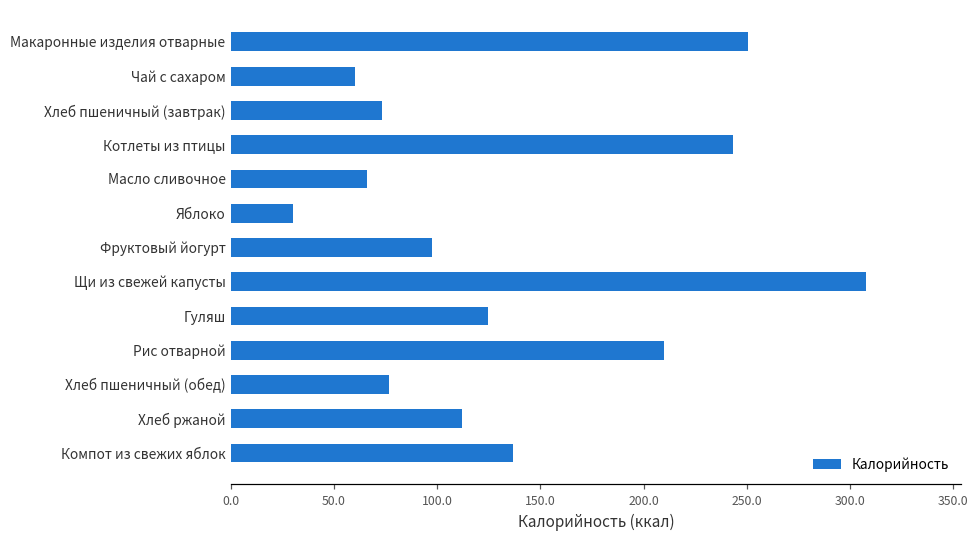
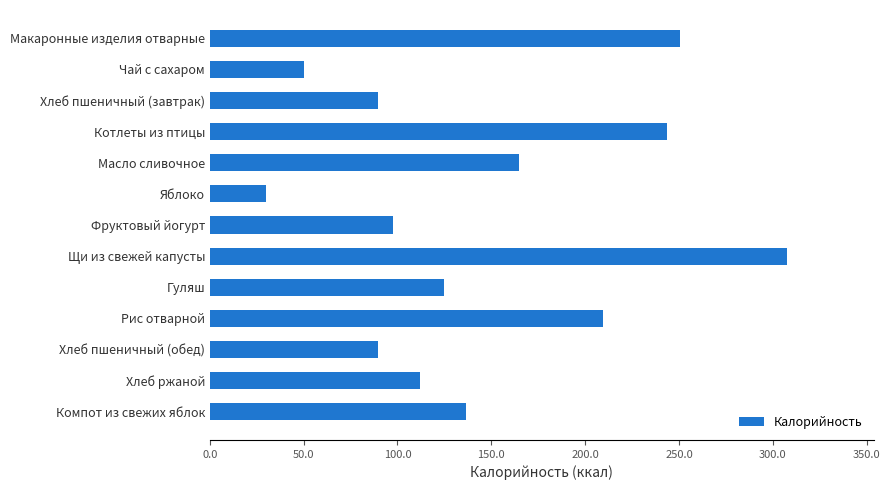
  {
    "Макаронные изделия отварные": 251,
-   "Чай с сахаром": 60,
-   "Хлеб пшеничный (завтрак)": 73,
+   "Чай с сахаром": 50,
+   "Хлеб пшеничный (завтрак)": 90,
    "Котлеты из птицы": 244,
-   "Масло сливочное": 66,
+   "Масло сливочное": 165,
    "Яблоко": 30,
    "Фруктовый йогурт": 98,
    "Щи из свежей капусты": 308,
    "Гуляш": 125,
    "Рис отварной": 210,
-   "Хлеб пшеничный (обед)": 77,
+   "Хлеб пшеничный (обед)": 90,
    "Хлеб ржаной": 112,
    "Компот из свежих яблок": 137
  }
